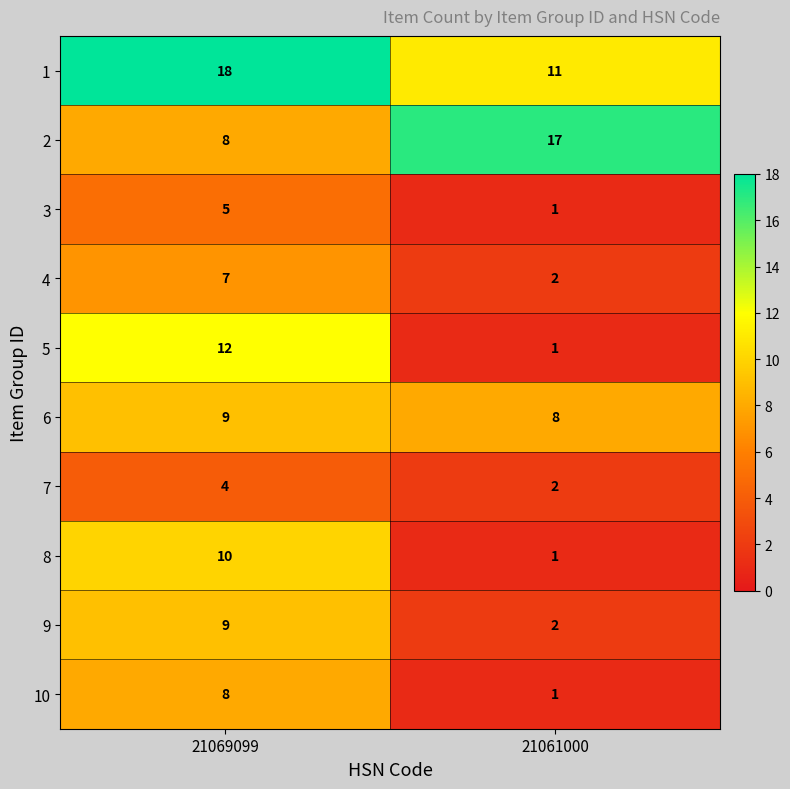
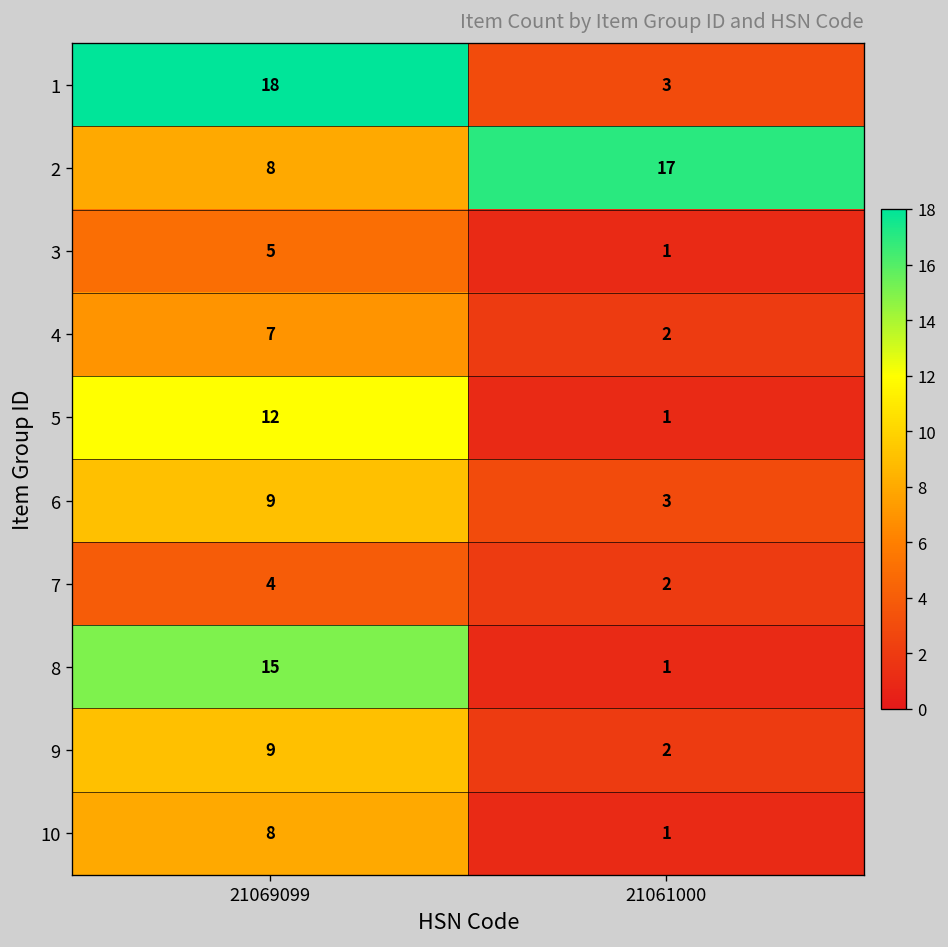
  {
    "1": {
      "21069099": 18,
-     "21061000": 11
+     "21061000": 3
    },
    "2": {
      "21069099": 8,
      "21061000": 17
    },
    "3": {
      "21069099": 5,
      "21061000": 1
    },
    "4": {
      "21069099": 7,
      "21061000": 2
    },
    "5": {
      "21069099": 12,
      "21061000": 1
    },
    "6": {
      "21069099": 9,
-     "21061000": 8
+     "21061000": 3
    },
    "7": {
      "21069099": 4,
      "21061000": 2
    },
    "8": {
-     "21069099": 10,
+     "21069099": 15,
      "21061000": 1
    },
    "9": {
      "21069099": 9,
      "21061000": 2
    },
    "10": {
      "21069099": 8,
      "21061000": 1
    }
  }
